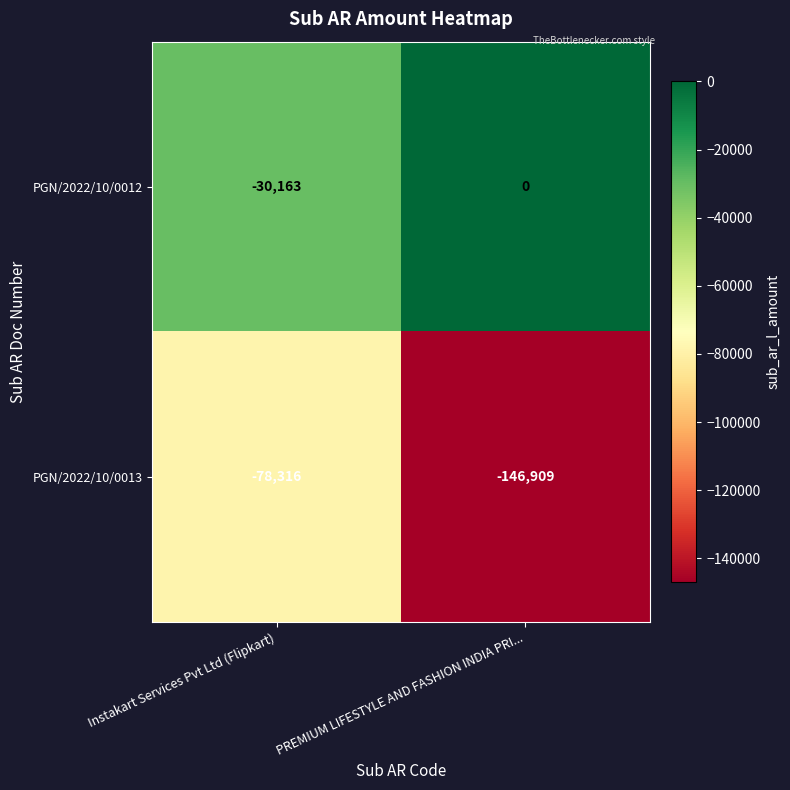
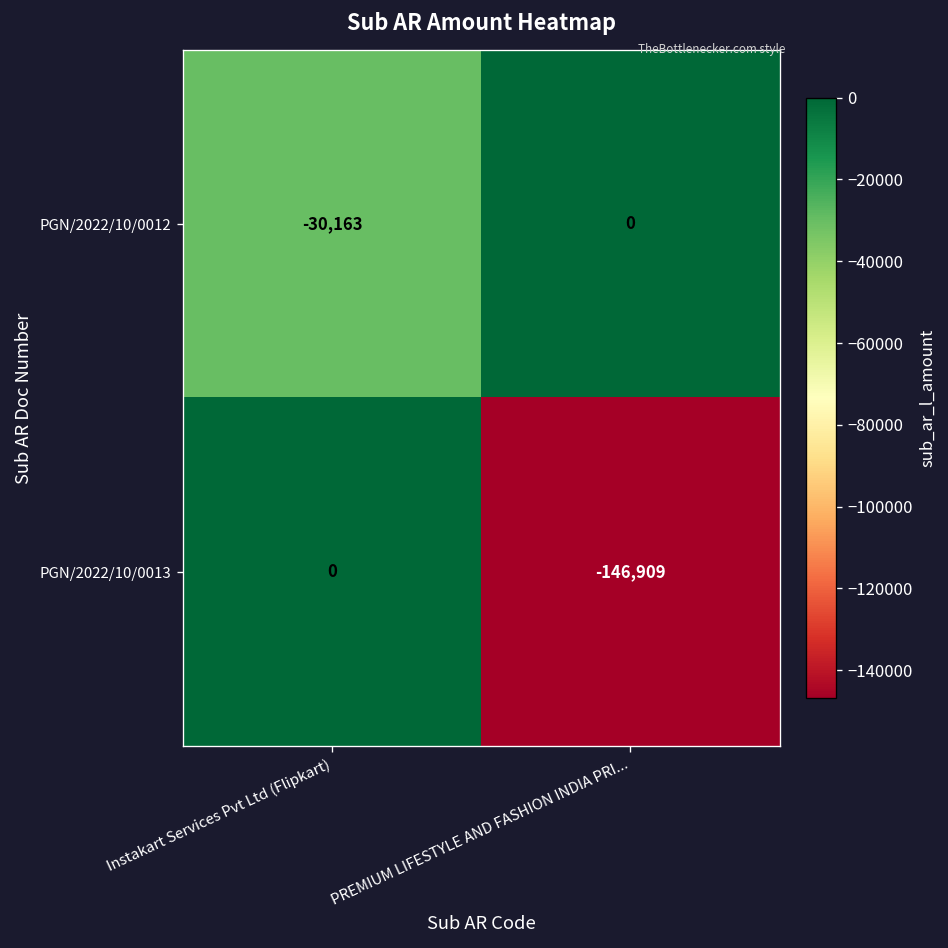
  {
    "PGN/2022/10/0012": {
      "Instakart Services Pvt Ltd (Flipkart)": "-30,163",
      "PREMIUM LIFESTYLE AND FASHION INDIA PRI...": "0"
    },
    "PGN/2022/10/0013": {
-     "Instakart Services Pvt Ltd (Flipkart)": "-78,316",
+     "Instakart Services Pvt Ltd (Flipkart)": "0",
      "PREMIUM LIFESTYLE AND FASHION INDIA PRI...": "-146,909"
    }
  }
